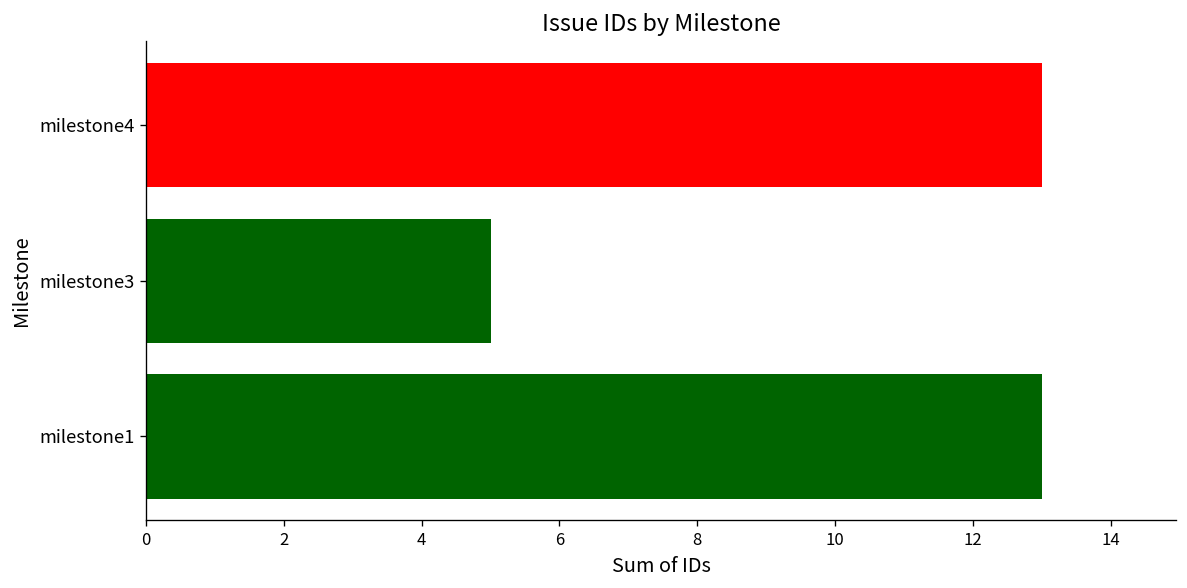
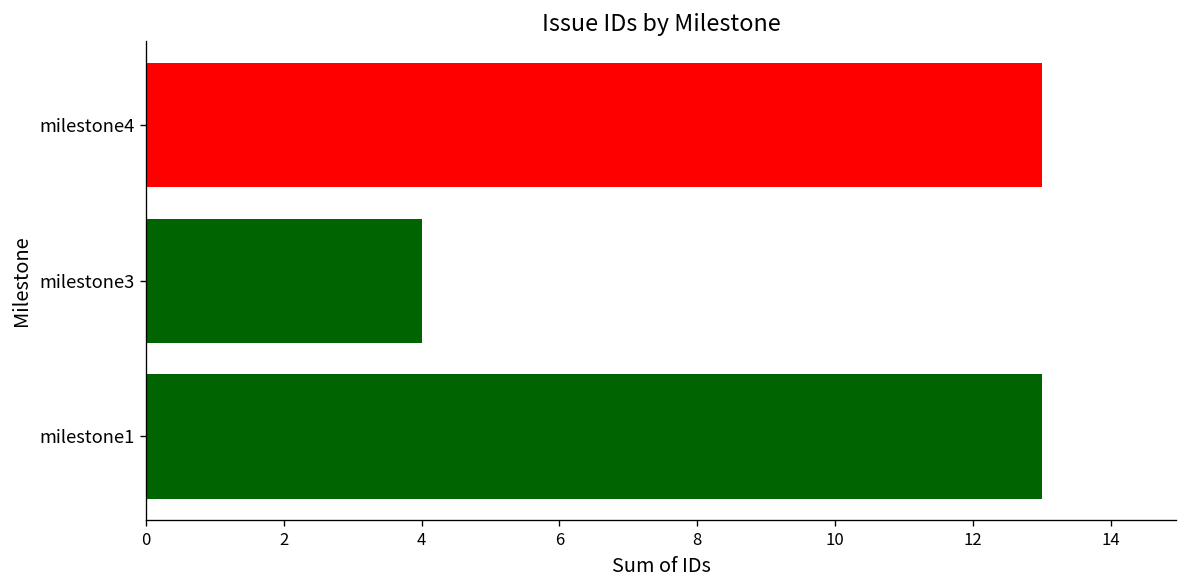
  {
    "milestone4": 13,
-   "milestone3": 5,
+   "milestone3": 4,
    "milestone1": 13
  }
